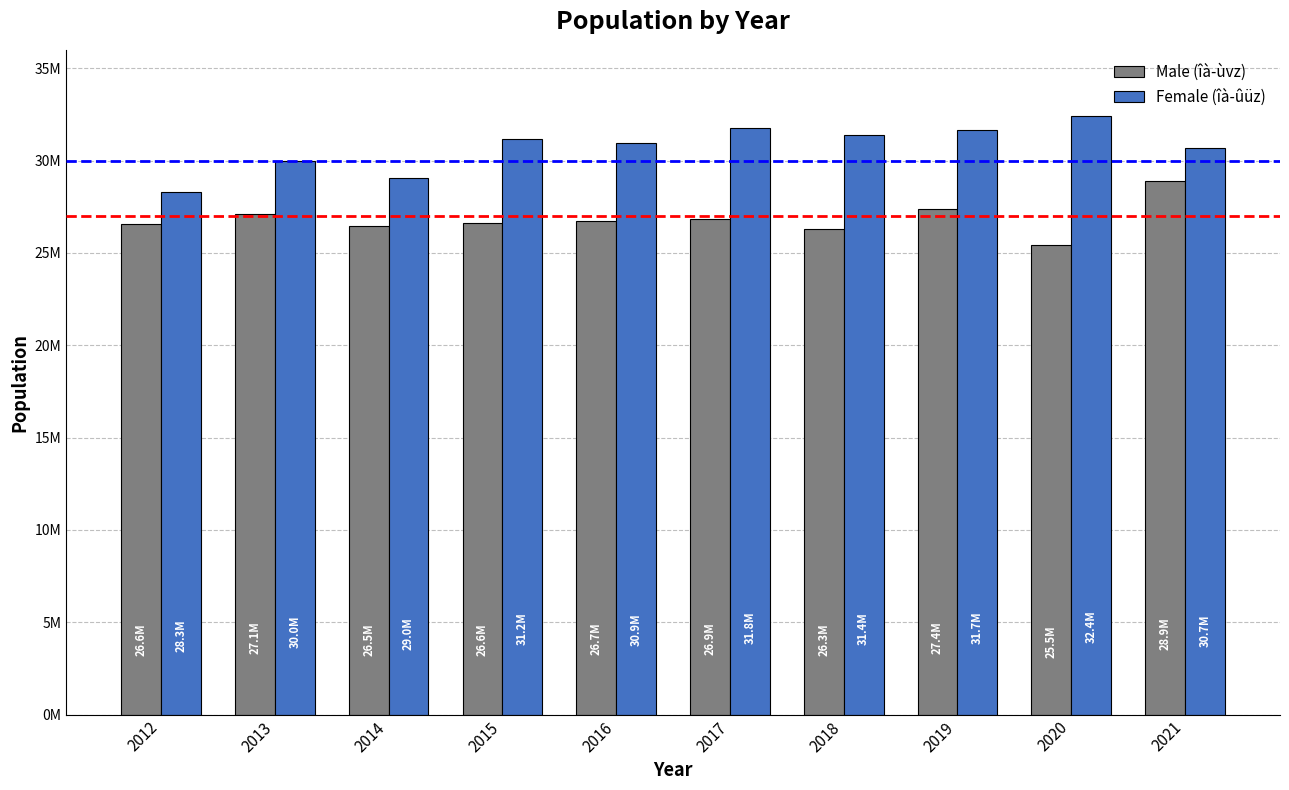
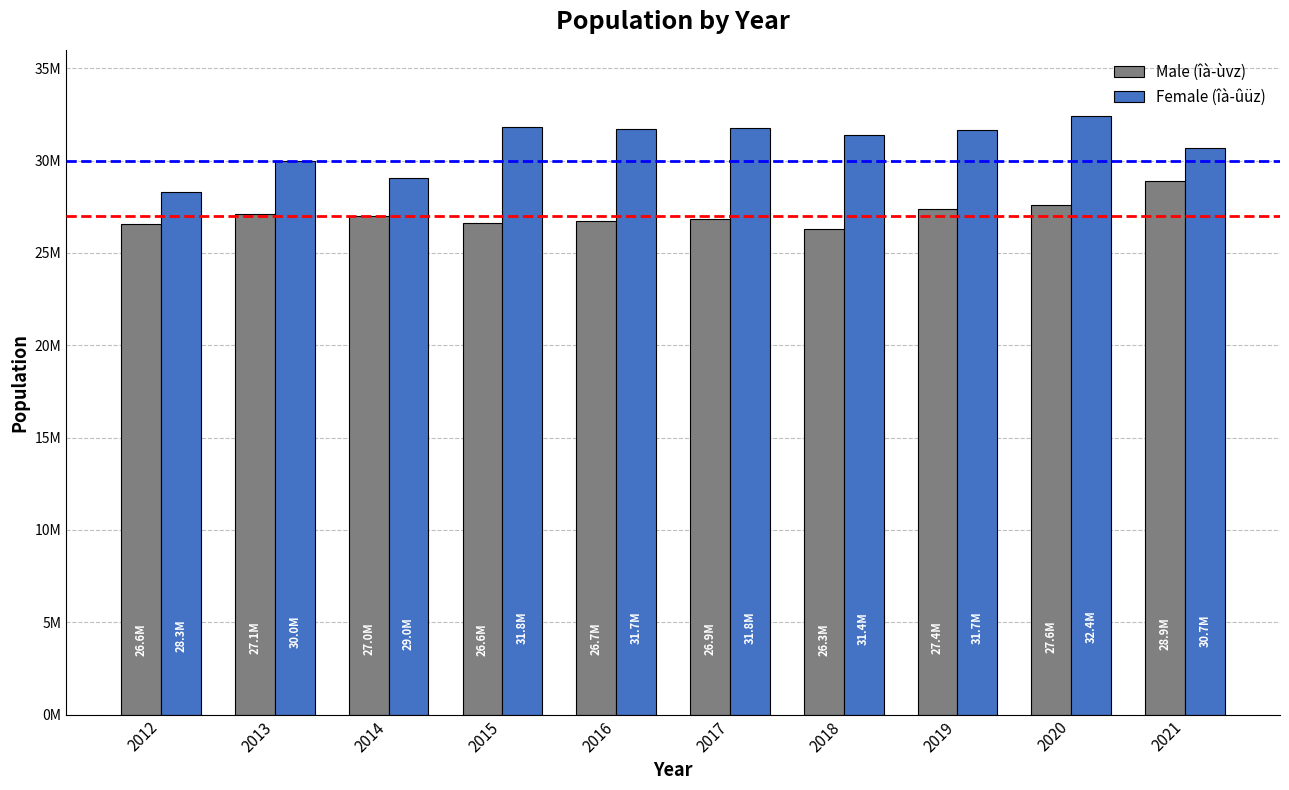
  {
    "Male (îà­ùvz)": {
      "2012": "26.6M",
      "2013": "27.1M",
-     "2014": "26.5M",
+     "2014": "27.0M",
      "2015": "26.6M",
      "2016": "26.7M",
      "2017": "26.9M",
      "2018": "26.3M",
      "2019": "27.4M",
-     "2020": "25.5M",
+     "2020": "27.6M",
      "2021": "28.9M"
    },
    "Female (îà­ûüz)": {
      "2012": "28.3M",
      "2013": "30.0M",
      "2014": "29.0M",
-     "2015": "31.2M",
-     "2016": "30.9M",
+     "2015": "31.8M",
+     "2016": "31.7M",
      "2017": "31.8M",
      "2018": "31.4M",
      "2019": "31.7M",
      "2020": "32.4M",
      "2021": "30.7M"
    }
  }
